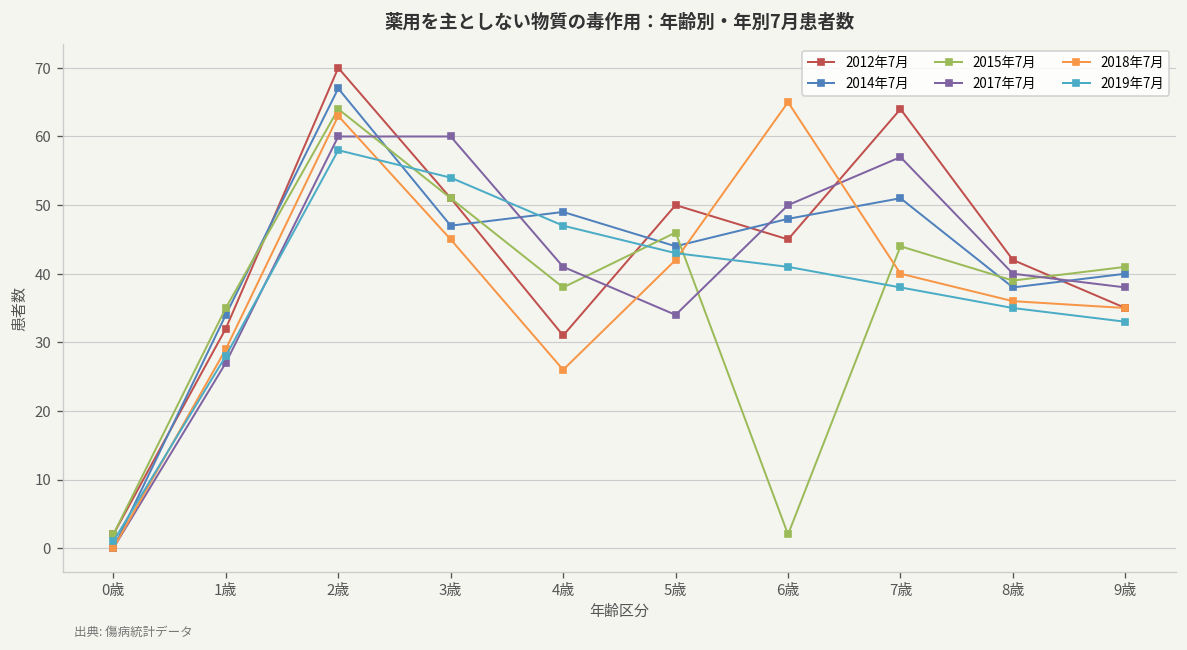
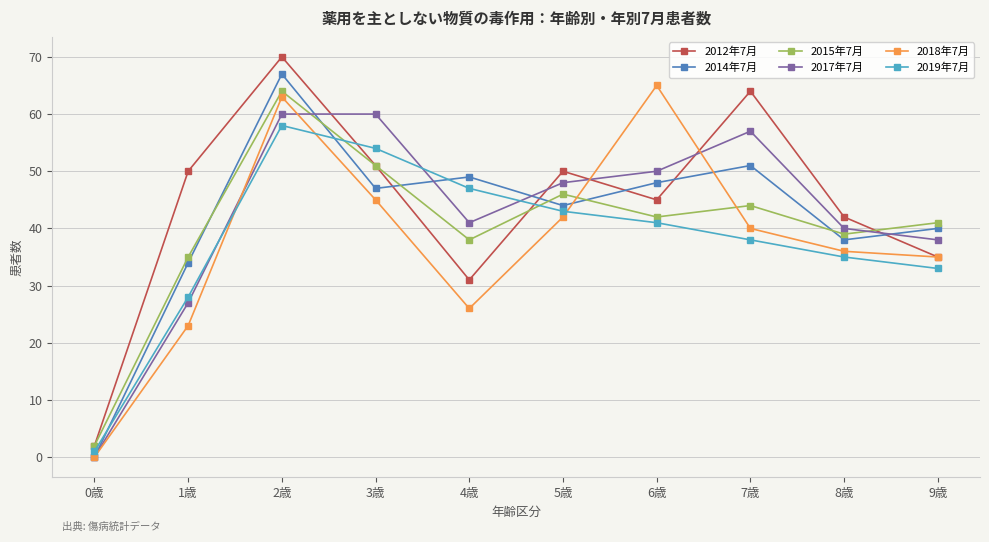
  {
    "2012年7月": {
-     "1歳": 32,
+     "1歳": 50,
      "2歳": 70,
      "4歳": 31,
      "5歳": 50,
      "6歳": 45,
      "7歳": 64,
      "8歳": 42
    },
    "2015年7月": {
      "1歳": 35,
      "2歳": 64,
      "4歳": 38,
      "5歳": 46,
-     "6歳": 2,
+     "6歳": 42,
      "7歳": 44,
      "8歳": 39,
      "9歳": 41
    },
    "2017年7月": {
      "1歳": 27,
      "2歳": 60,
      "3歳": 60,
      "4歳": 41,
-     "5歳": 34,
+     "5歳": 48,
      "6歳": 50,
      "7歳": 57,
      "8歳": 40,
      "9歳": 38
    },
    "2018年7月": {
-     "1歳": 29,
+     "1歳": 23,
      "2歳": 63,
      "3歳": 45,
      "4歳": 26,
      "5歳": 42,
      "6歳": 65,
      "7歳": 40,
      "8歳": 36
    }
  }
